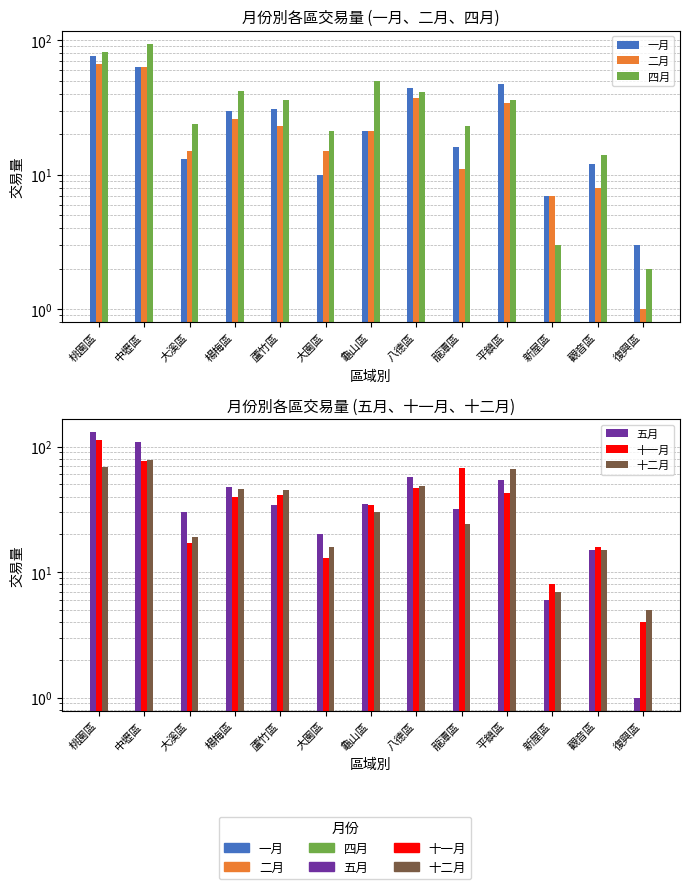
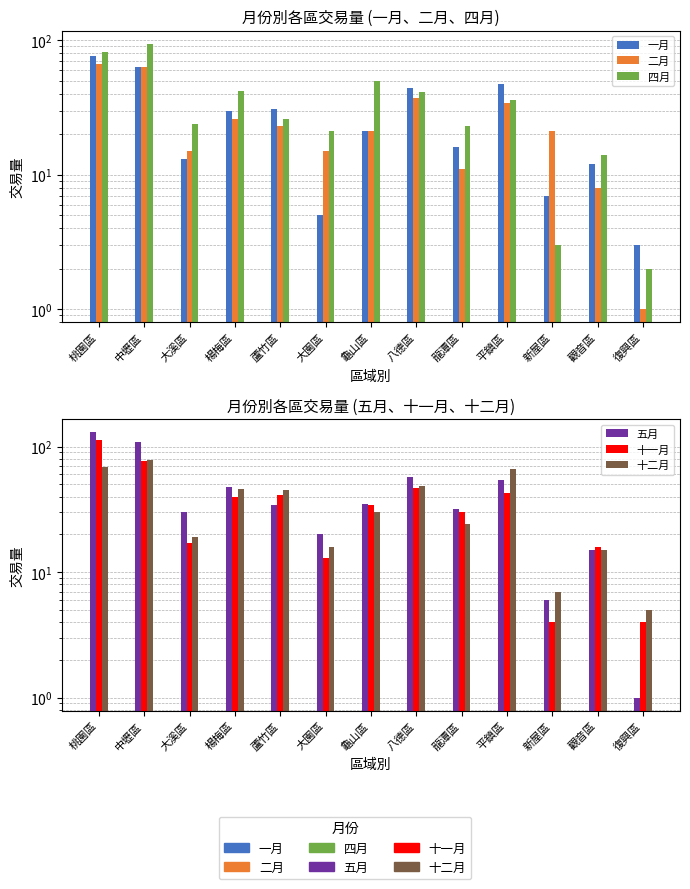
  {
    "月份別各區交易量 (一月、二月、四月)": {
      "一月": {
        "桃園區": 80,
        "中壢區": 60,
        "大溪區": 13,
        "楊梅區": 30,
        "蘆竹區": 31,
-       "大園區": 10,
+       "大園區": 5,
        "龜山區": 21,
        "八德區": 44,
        "龍潭區": 16,
        "平鎮區": 47,
        "新屋區": 7,
        "觀音區": 12,
        "復興區": 3
      },
      "二月": {
        "桃園區": 70,
        "中壢區": 60,
        "大溪區": 15,
        "楊梅區": 26,
        "蘆竹區": 23,
        "大園區": 15,
        "龜山區": 21,
        "八德區": 37,
        "龍潭區": 11,
        "平鎮區": 34,
-       "新屋區": 7,
+       "新屋區": 21,
        "觀音區": 8,
        "復興區": 1
      },
      "四月": {
        "桃園區": 80,
        "中壢區": 90,
        "大溪區": 24,
        "楊梅區": 42,
-       "蘆竹區": 36,
+       "蘆竹區": 26,
        "大園區": 21,
        "龜山區": 50,
        "八德區": 41,
        "龍潭區": 23,
        "平鎮區": 36,
        "新屋區": 3,
        "觀音區": 14,
        "復興區": 2
      }
    },
    "月份別各區交易量 (五月、十一月、十二月)": {
      "五月": {
        "桃園區": 130,
        "中壢區": 110,
        "大溪區": 30,
        "楊梅區": 48,
        "蘆竹區": 34,
        "大園區": 20,
        "龜山區": 35,
        "八德區": 60,
        "龍潭區": 32,
        "平鎮區": 54,
        "新屋區": 6,
        "觀音區": 15,
        "復興區": 1
      },
      "十一月": {
        "桃園區": 110,
        "中壢區": 80,
        "大溪區": 17,
        "楊梅區": 40,
        "蘆竹區": 41,
        "大園區": 13,
        "龜山區": 34,
        "八德區": 47,
-       "龍潭區": 70,
+       "龍潭區": 30,
        "平鎮區": 43,
-       "新屋區": 8,
+       "新屋區": 4,
        "觀音區": 16,
        "復興區": 4
      },
      "十二月": {
        "桃園區": 70,
        "中壢區": 80,
        "大溪區": 19,
        "楊梅區": 46,
        "蘆竹區": 45,
        "大園區": 16,
        "龜山區": 30,
        "八德區": 49,
        "龍潭區": 24,
        "平鎮區": 70,
        "新屋區": 7,
        "觀音區": 15,
        "復興區": 5
      }
    }
  }
